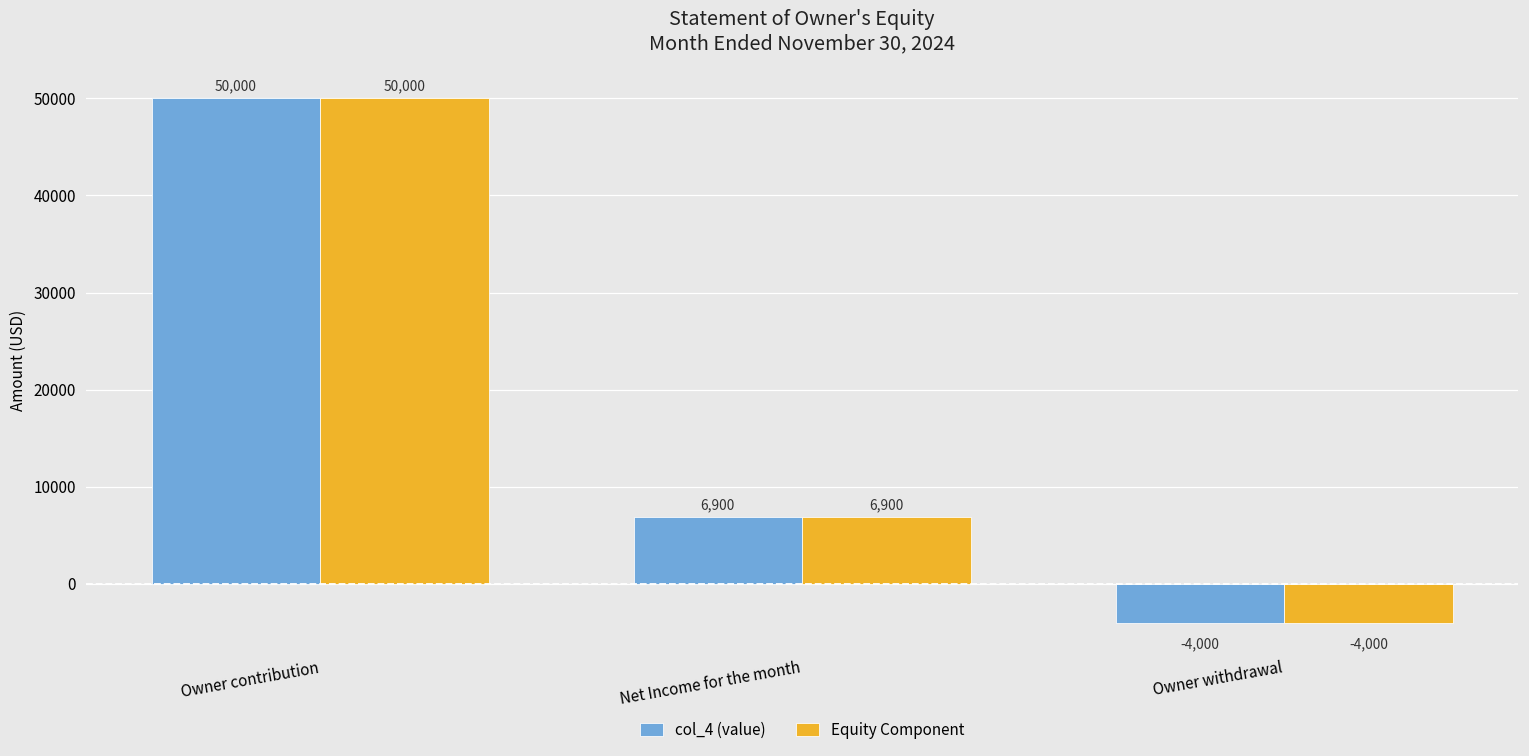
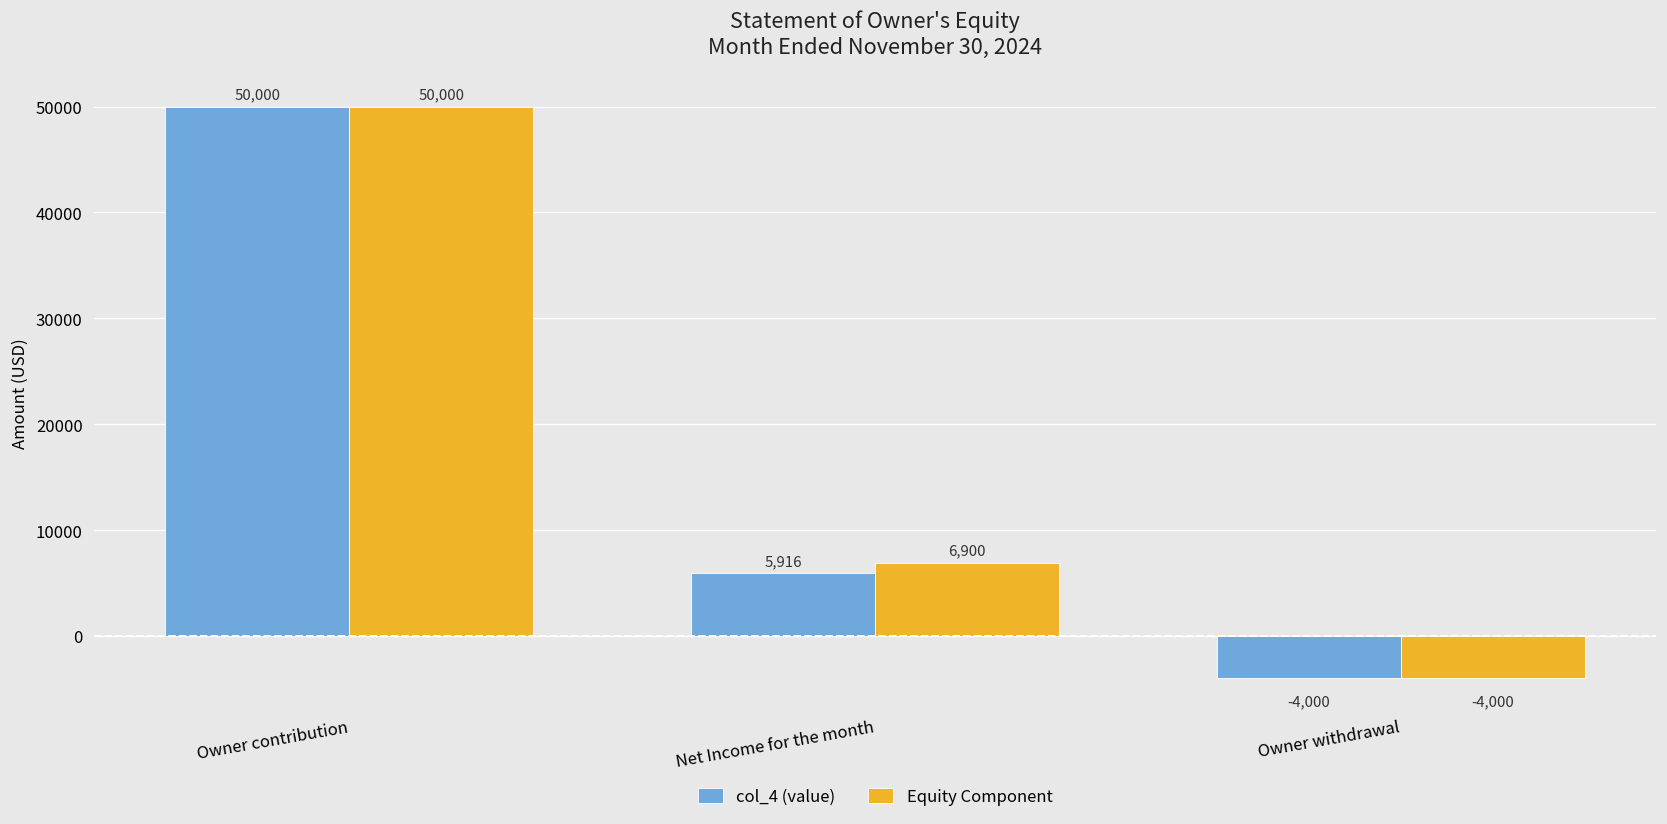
  {
    "col_4 (value)": {
      "Owner contribution": "50,000",
-     "Net Income for the month": "6,900",
+     "Net Income for the month": "5,916",
      "Owner withdrawal": "-4,000"
    },
    "Equity Component": {
      "Owner contribution": "50,000",
      "Net Income for the month": "6,900",
      "Owner withdrawal": "-4,000"
    }
  }
